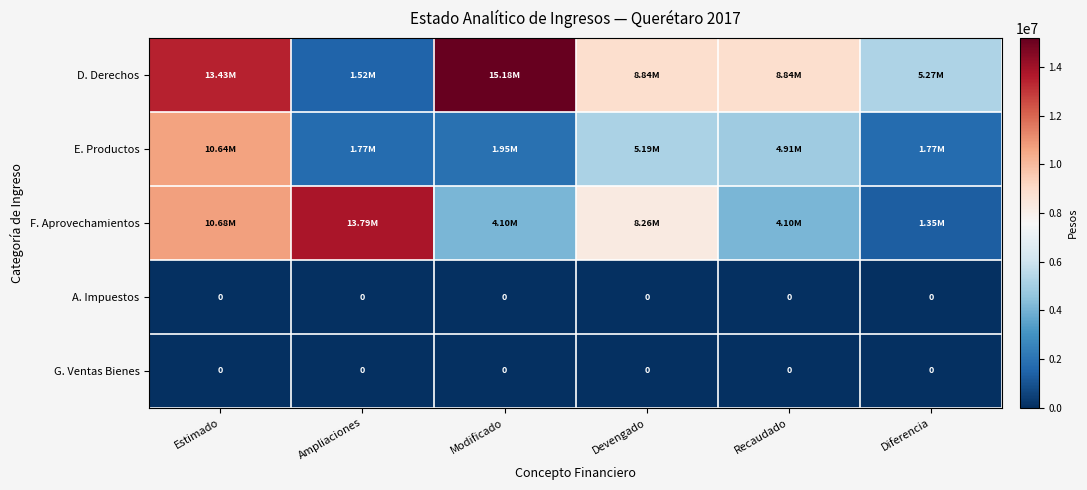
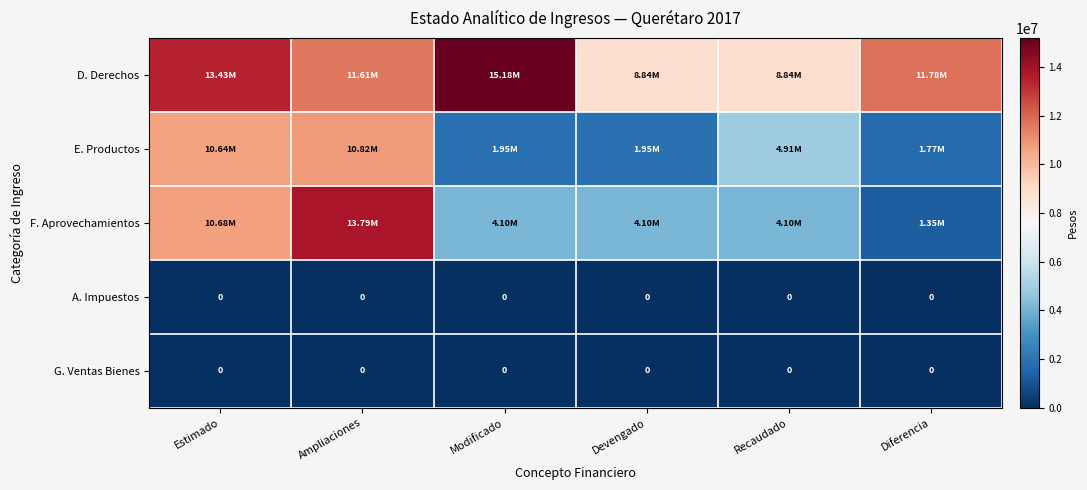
  {
    "D. Derechos": {
      "Estimado": "13.43M",
-     "Ampliaciones": "1.52M",
+     "Ampliaciones": "11.61M",
      "Modificado": "15.18M",
      "Devengado": "8.84M",
      "Recaudado": "8.84M",
-     "Diferencia": "5.27M"
+     "Diferencia": "11.78M"
    },
    "E. Productos": {
      "Estimado": "10.64M",
-     "Ampliaciones": "1.77M",
+     "Ampliaciones": "10.82M",
      "Modificado": "1.95M",
-     "Devengado": "5.19M",
+     "Devengado": "1.95M",
      "Recaudado": "4.91M",
      "Diferencia": "1.77M"
    },
    "F. Aprovechamientos": {
      "Estimado": "10.68M",
      "Ampliaciones": "13.79M",
      "Modificado": "4.10M",
-     "Devengado": "8.26M",
+     "Devengado": "4.10M",
      "Recaudado": "4.10M",
      "Diferencia": "1.35M"
    },
    "A. Impuestos": {
      "Estimado": "0",
      "Ampliaciones": "0",
      "Modificado": "0",
      "Devengado": "0",
      "Recaudado": "0",
      "Diferencia": "0"
    },
    "G. Ventas Bienes": {
      "Estimado": "0",
      "Ampliaciones": "0",
      "Modificado": "0",
      "Devengado": "0",
      "Recaudado": "0",
      "Diferencia": "0"
    }
  }
